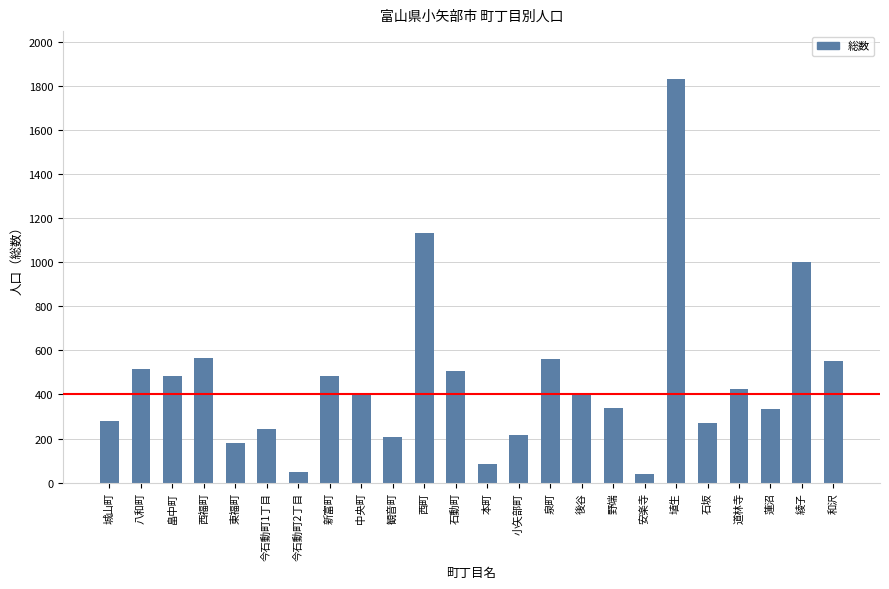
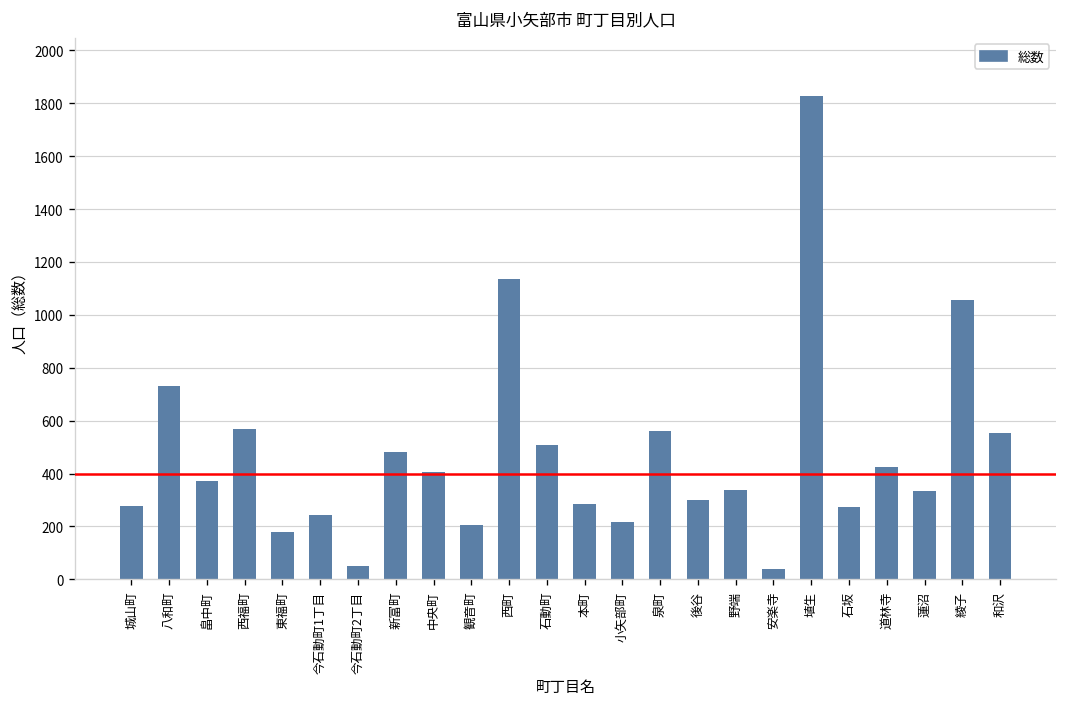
  {
    "城山町": 280,
-   "八和町": 520,
-   "畠中町": 480,
+   "八和町": 730,
+   "畠中町": 370,
    "西福町": 570,
    "東福町": 180,
    "今石動町1丁目": 240,
    "今石動町2丁目": 50,
    "新富町": 480,
    "中央町": 410,
    "観音町": 210,
    "西町": 1130,
    "石動町": 510,
-   "本町": 80,
+   "本町": 280,
    "小矢部町": 220,
    "泉町": 560,
-   "後谷": 400,
+   "後谷": 300,
    "野端": 340,
    "安楽寺": 40,
    "埴生": 1830,
    "石坂": 270,
    "道林寺": 430,
    "蓮沼": 330,
-   "綾子": 1000,
+   "綾子": 1060,
    "和沢": 550
  }
